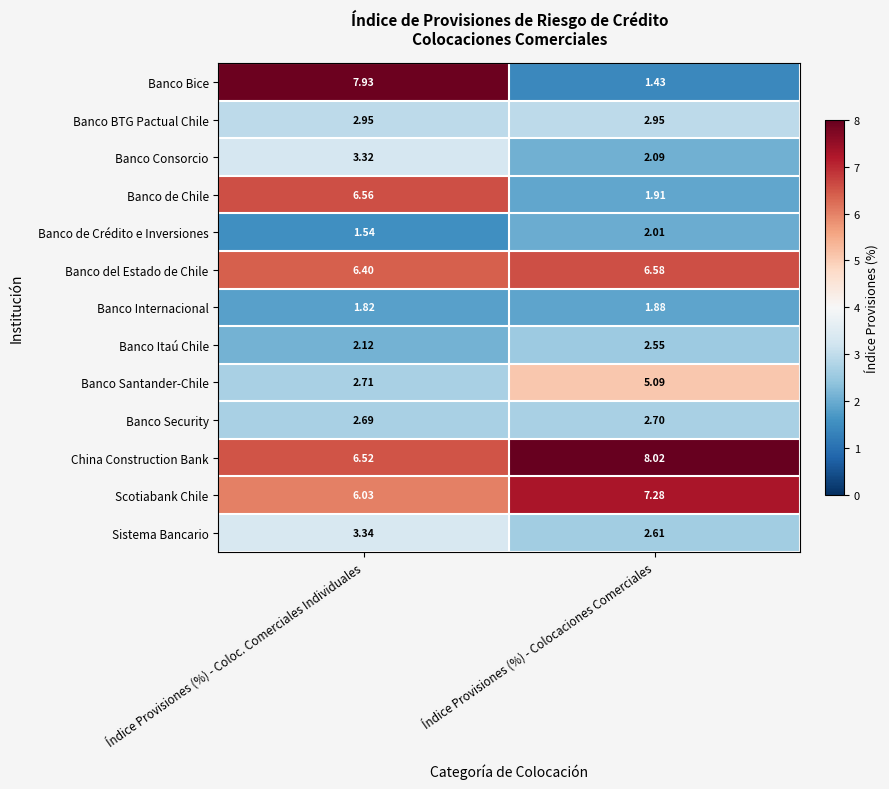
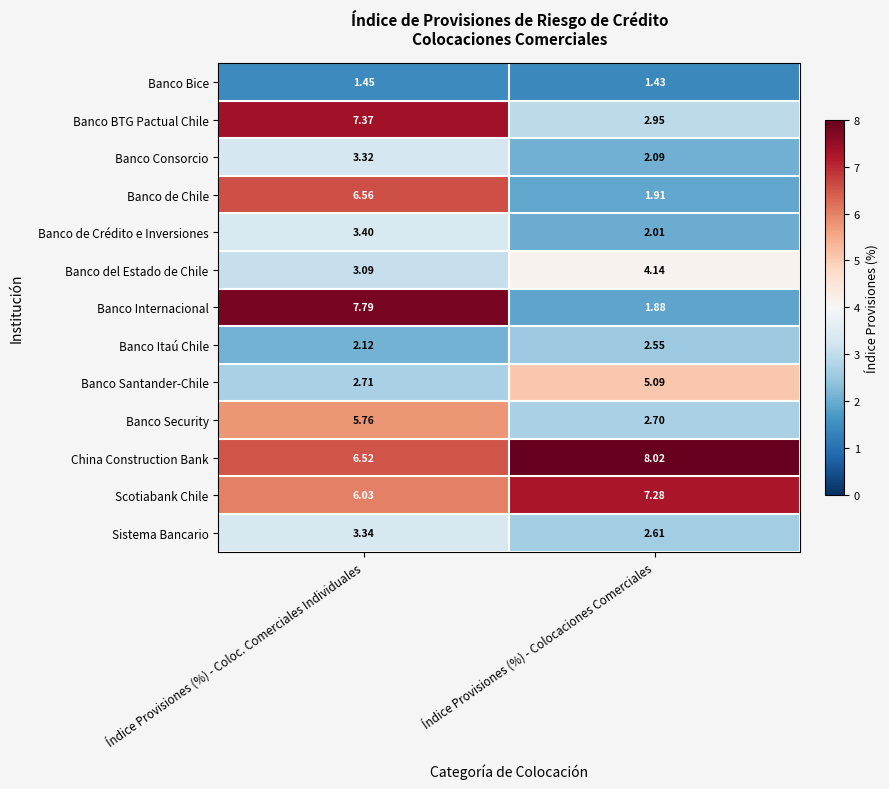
  {
    "Banco Bice": {
-     "Índice Provisiones (%) - Coloc. Comerciales Individuales": 7.93,
+     "Índice Provisiones (%) - Coloc. Comerciales Individuales": 1.45,
      "Índice Provisiones (%) - Colocaciones Comerciales": 1.43
    },
    "Banco BTG Pactual Chile": {
-     "Índice Provisiones (%) - Coloc. Comerciales Individuales": 2.95,
+     "Índice Provisiones (%) - Coloc. Comerciales Individuales": 7.37,
      "Índice Provisiones (%) - Colocaciones Comerciales": 2.95
    },
    "Banco Consorcio": {
      "Índice Provisiones (%) - Coloc. Comerciales Individuales": 3.32,
      "Índice Provisiones (%) - Colocaciones Comerciales": 2.09
    },
    "Banco de Chile": {
      "Índice Provisiones (%) - Coloc. Comerciales Individuales": 6.56,
      "Índice Provisiones (%) - Colocaciones Comerciales": 1.91
    },
    "Banco de Crédito e Inversiones": {
-     "Índice Provisiones (%) - Coloc. Comerciales Individuales": 1.54,
+     "Índice Provisiones (%) - Coloc. Comerciales Individuales": 3.40,
      "Índice Provisiones (%) - Colocaciones Comerciales": 2.01
    },
    "Banco del Estado de Chile": {
-     "Índice Provisiones (%) - Coloc. Comerciales Individuales": 6.40,
-     "Índice Provisiones (%) - Colocaciones Comerciales": 6.58
+     "Índice Provisiones (%) - Coloc. Comerciales Individuales": 3.09,
+     "Índice Provisiones (%) - Colocaciones Comerciales": 4.14
    },
    "Banco Internacional": {
-     "Índice Provisiones (%) - Coloc. Comerciales Individuales": 1.82,
+     "Índice Provisiones (%) - Coloc. Comerciales Individuales": 7.79,
      "Índice Provisiones (%) - Colocaciones Comerciales": 1.88
    },
    "Banco Itaú Chile": {
      "Índice Provisiones (%) - Coloc. Comerciales Individuales": 2.12,
      "Índice Provisiones (%) - Colocaciones Comerciales": 2.55
    },
    "Banco Santander-Chile": {
      "Índice Provisiones (%) - Coloc. Comerciales Individuales": 2.71,
      "Índice Provisiones (%) - Colocaciones Comerciales": 5.09
    },
    "Banco Security": {
-     "Índice Provisiones (%) - Coloc. Comerciales Individuales": 2.69,
+     "Índice Provisiones (%) - Coloc. Comerciales Individuales": 5.76,
      "Índice Provisiones (%) - Colocaciones Comerciales": 2.70
    },
    "China Construction Bank": {
      "Índice Provisiones (%) - Coloc. Comerciales Individuales": 6.52,
      "Índice Provisiones (%) - Colocaciones Comerciales": 8.02
    },
    "Scotiabank Chile": {
      "Índice Provisiones (%) - Coloc. Comerciales Individuales": 6.03,
      "Índice Provisiones (%) - Colocaciones Comerciales": 7.28
    },
    "Sistema Bancario": {
      "Índice Provisiones (%) - Coloc. Comerciales Individuales": 3.34,
      "Índice Provisiones (%) - Colocaciones Comerciales": 2.61
    }
  }
